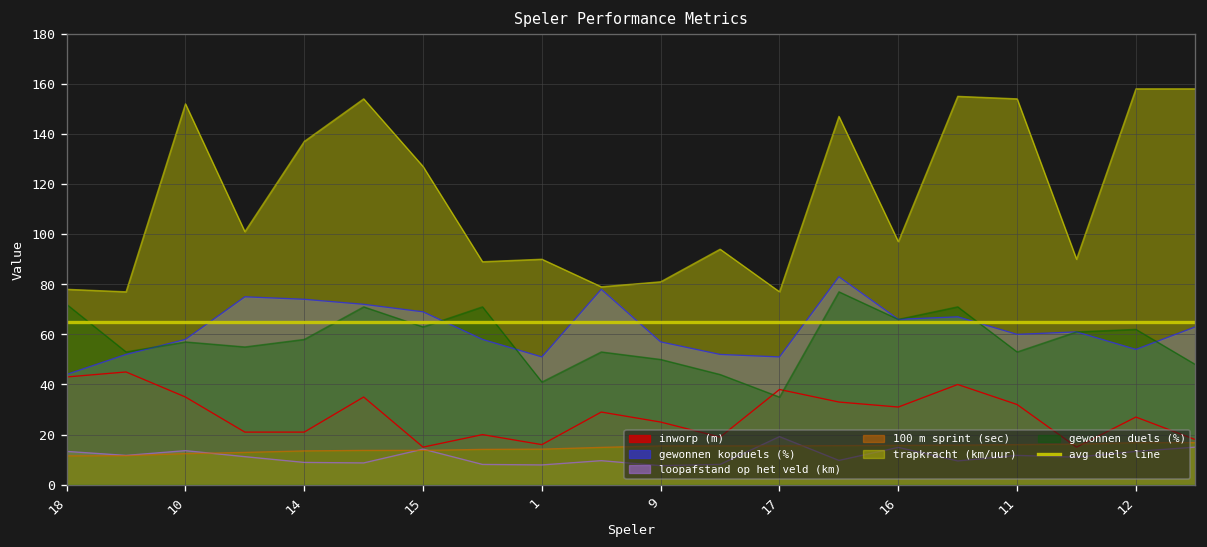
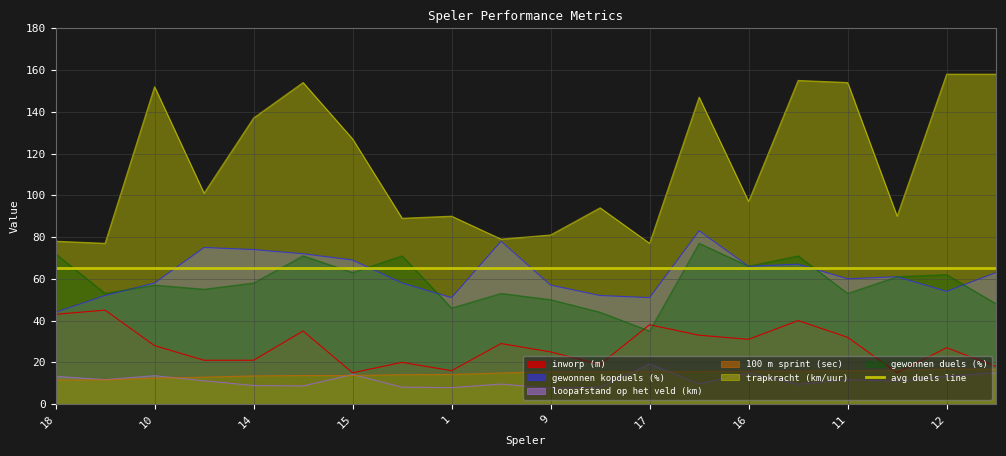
  {
    "inworp (m)": {
-     "10": 35,
+     "10": 28,
      "14": 21,
      "1": 16,
      "9": 25,
      "17": 38,
      "16": 31,
      "11": 32,
      "12": 27
    },
    "gewonnen kopduels (%)": {
      "14": 74,
      "15": 69,
      "1": 51,
      "9": 57,
      "17": 51,
      "11": 60,
      "12": 54
    },
    "loopafstand op het veld (km)": {
      "18": 13,
      "14": 9,
      "1": 8
    },
    "100 m sprint (sec)": {
      "18": 12,
      "14": 14,
      "1": 14
    },
    "trapkracht (km/uur)": {
      "18": 78,
      "10": 152,
      "14": 137,
      "15": 127,
      "1": 90,
      "9": 81,
      "17": 77,
      "16": 97,
      "11": 154,
      "12": 158
    },
    "gewonnen duels (%)": {
      "18": 72,
      "14": 58,
      "15": 63,
-     "1": 41,
+     "1": 46,
      "9": 50,
      "17": 35,
      "11": 53,
      "12": 62
    }
  }
